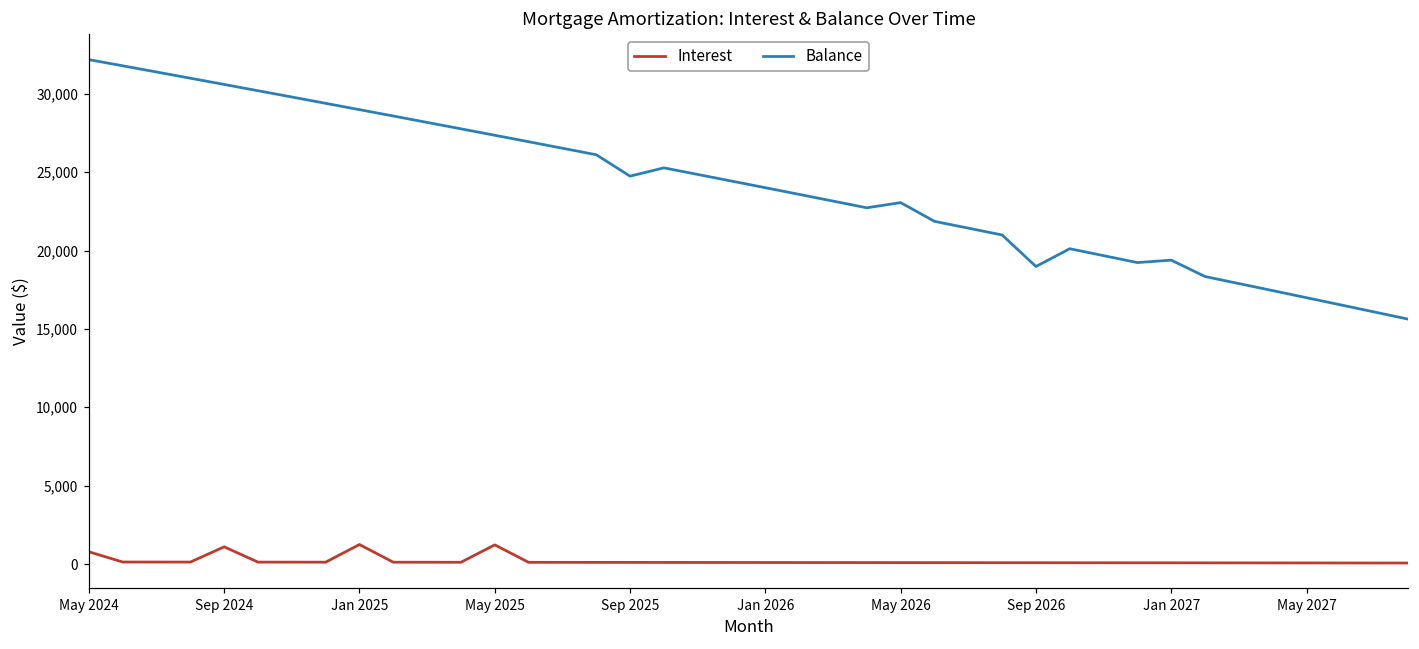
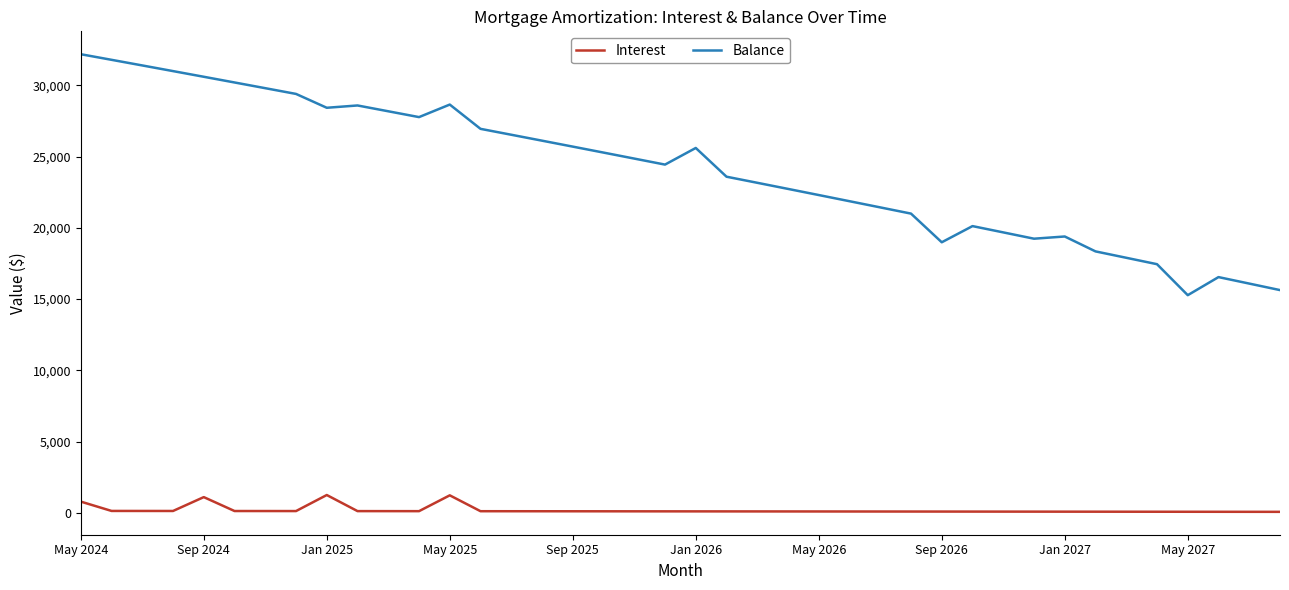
  {
    "Interest": {
      "May 2024": "800",
      "Sep 2024": "1,100",
      "Jan 2025": "1,200",
      "May 2025": "1,200",
      "Sep 2025": "100",
      "Jan 2026": "100",
      "May 2026": "100",
      "Sep 2026": "100",
      "Jan 2027": "100",
      "May 2027": "100"
    },
    "Balance": {
      "May 2024": "32,200",
      "Sep 2024": "30,600",
-     "Jan 2025": "29,000",
-     "May 2025": "27,400",
-     "Sep 2025": "24,700",
-     "Jan 2026": "24,000",
-     "May 2026": "23,100",
+     "Jan 2025": "28,400",
+     "May 2025": "28,600",
+     "Sep 2025": "25,700",
+     "Jan 2026": "25,600",
+     "May 2026": "22,300",
      "Sep 2026": "19,000",
      "Jan 2027": "19,400",
-     "May 2027": "17,000"
+     "May 2027": "15,300"
    }
  }
